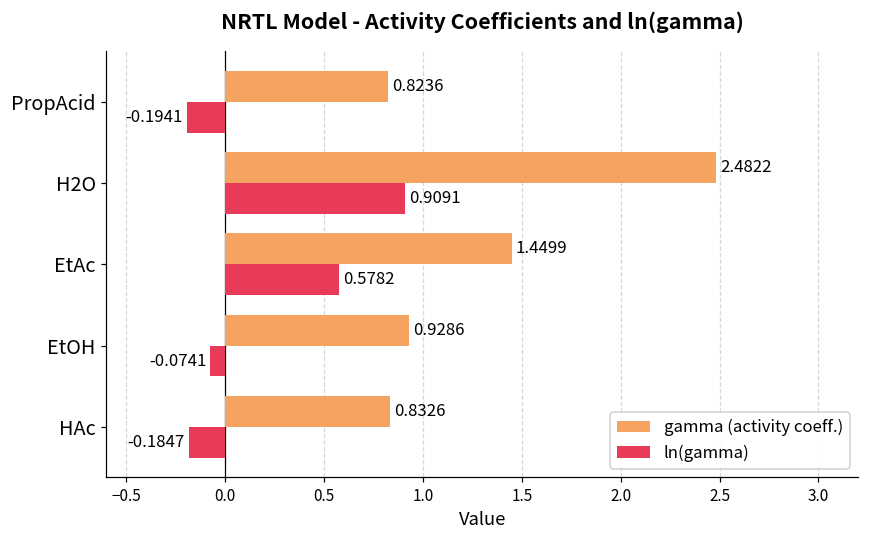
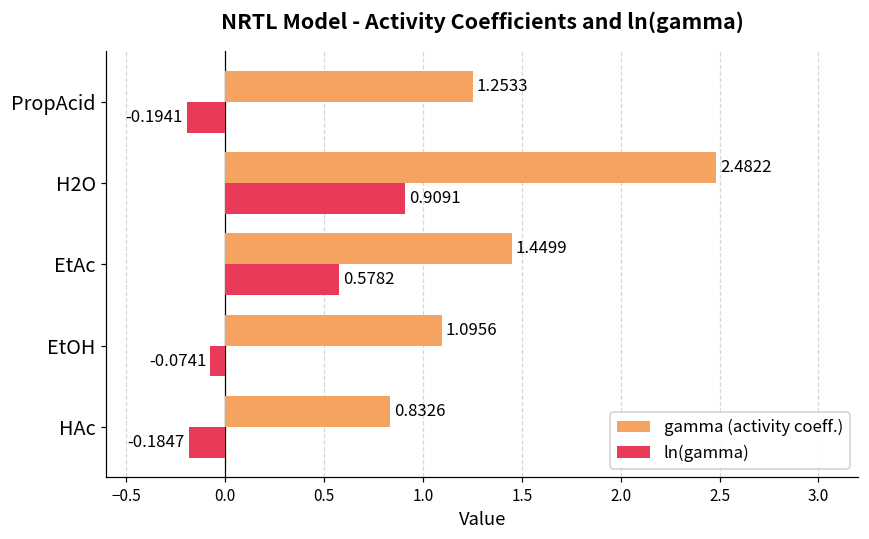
  {
    "gamma (activity coeff.)": {
-     "PropAcid": 0.8236,
+     "PropAcid": 1.2533,
      "H2O": 2.4822,
      "EtAc": 1.4499,
-     "EtOH": 0.9286,
+     "EtOH": 1.0956,
      "HAc": 0.8326
    },
    "ln(gamma)": {
      "PropAcid": -0.1941,
      "H2O": 0.9091,
      "EtAc": 0.5782,
      "EtOH": -0.0741,
      "HAc": -0.1847
    }
  }
